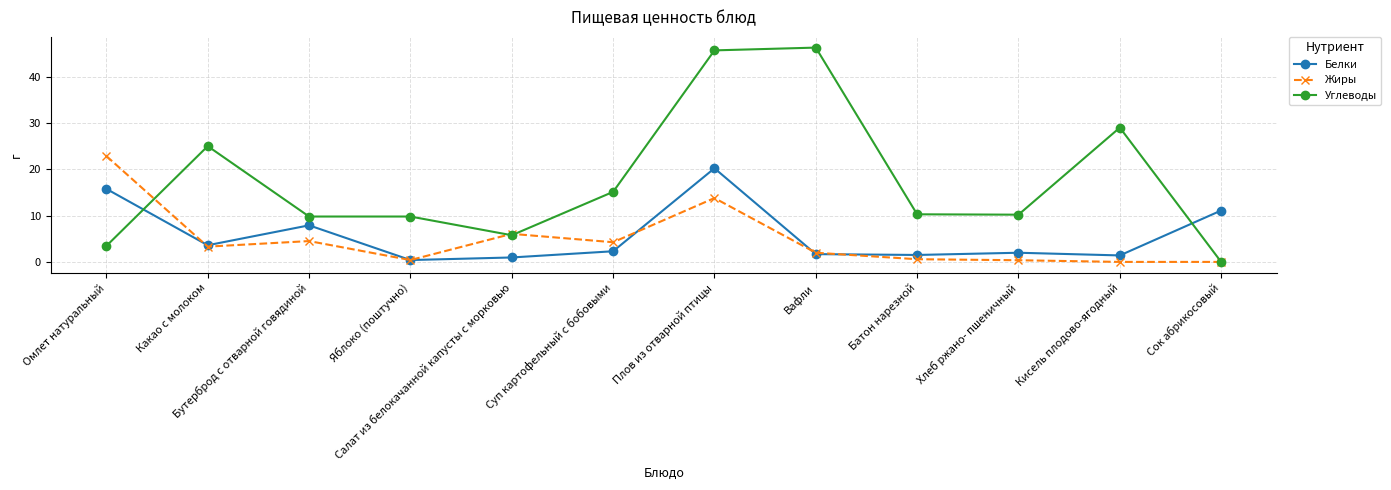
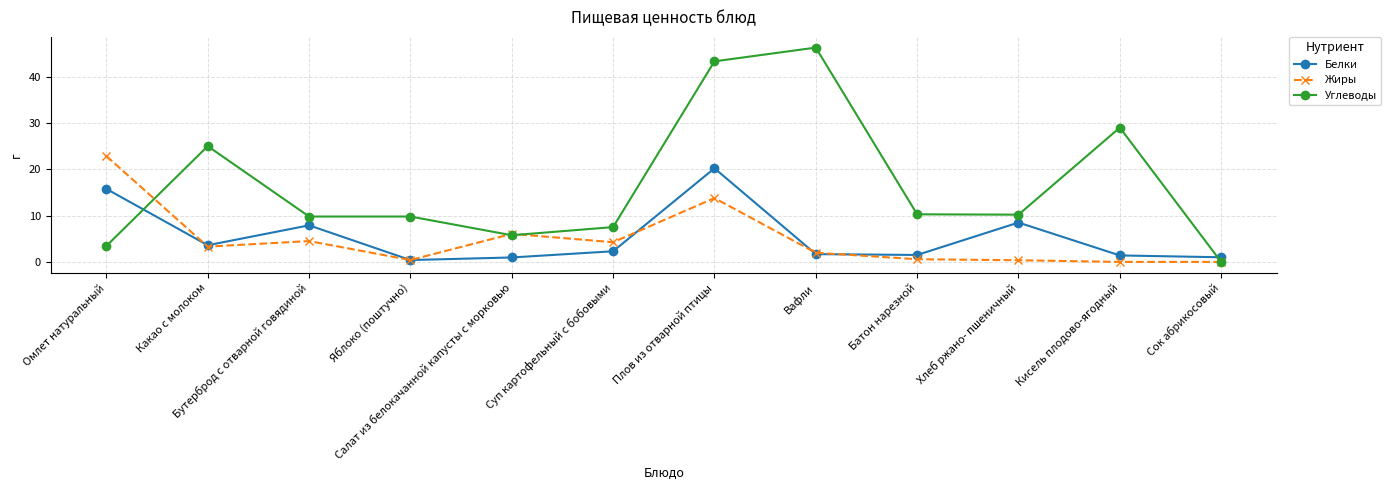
  {
    "Белки": {
      "Омлет натуральный": 16,
      "Бутерброд с отварной говядиной": 8,
      "Салат из белокачанной капусты с морковью": 1,
      "Суп картофельный с бобовыми": 2,
      "Плов из отварной птицы": 20,
      "Батон нарезной": 2,
-     "Хлеб ржано- пшеничный": 2,
+     "Хлеб ржано- пшеничный": 9,
      "Кисель плодово-ягодный": 1,
-     "Сок абрикосовый": 11
+     "Сок абрикосовый": 1
    },
    "Жиры": {
      "Омлет натуральный": 23,
      "Бутерброд с отварной говядиной": 5,
      "Суп картофельный с бобовыми": 4,
      "Плов из отварной птицы": 14,
      "Батон нарезной": 1,
      "Хлеб ржано- пшеничный": 0,
      "Кисель плодово-ягодный": 0
    },
    "Углеводы": {
      "Омлет натуральный": 3,
      "Какао с молоком": 25,
      "Бутерброд с отварной говядиной": 10,
      "Яблоко (поштучно)": 10,
-     "Суп картофельный с бобовыми": 15,
-     "Плов из отварной птицы": 46,
+     "Суп картофельный с бобовыми": 8,
+     "Плов из отварной птицы": 43,
      "Вафли": 46,
      "Батон нарезной": 10,
      "Хлеб ржано- пшеничный": 10,
      "Кисель плодово-ягодный": 29
    }
  }
